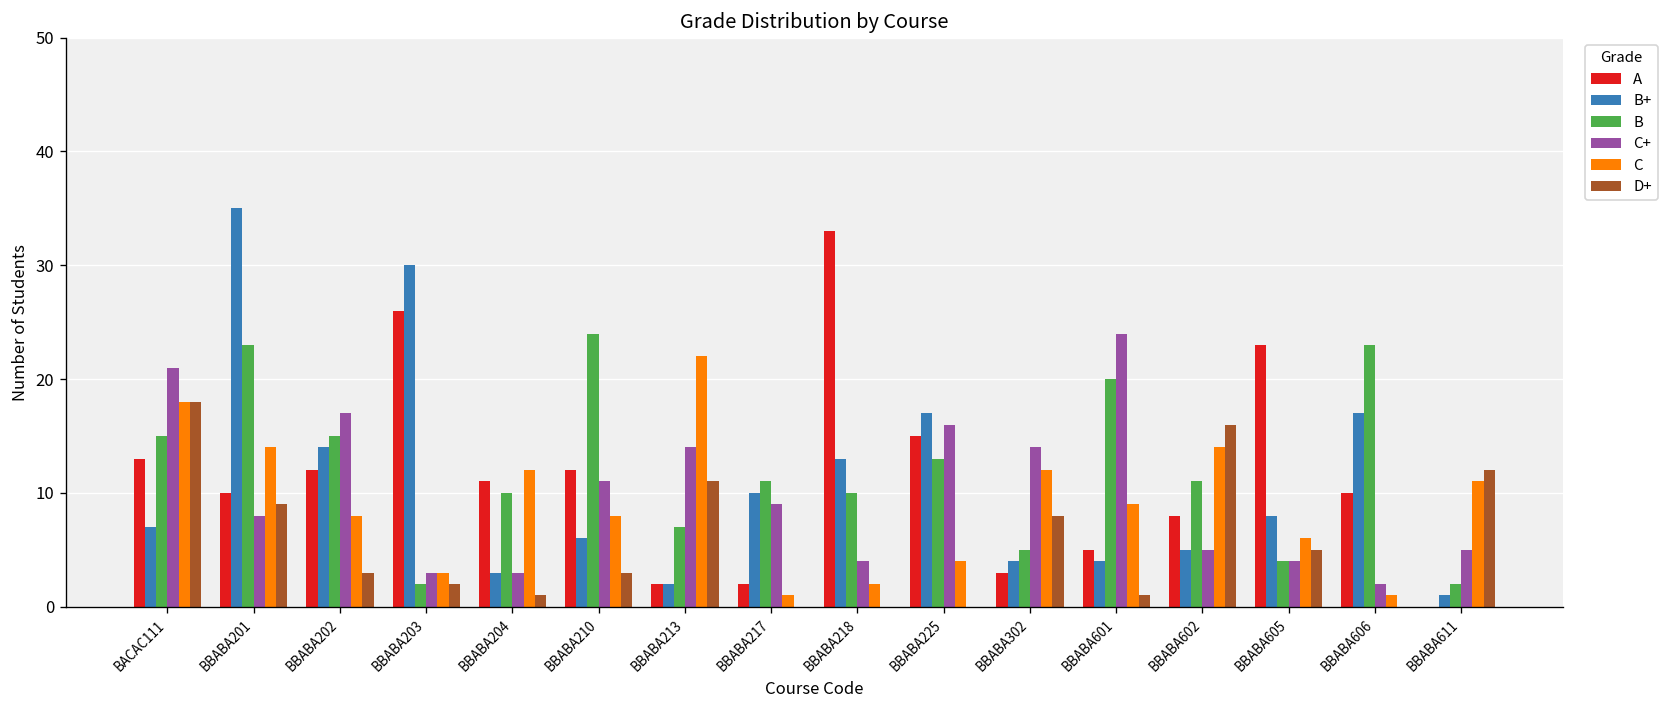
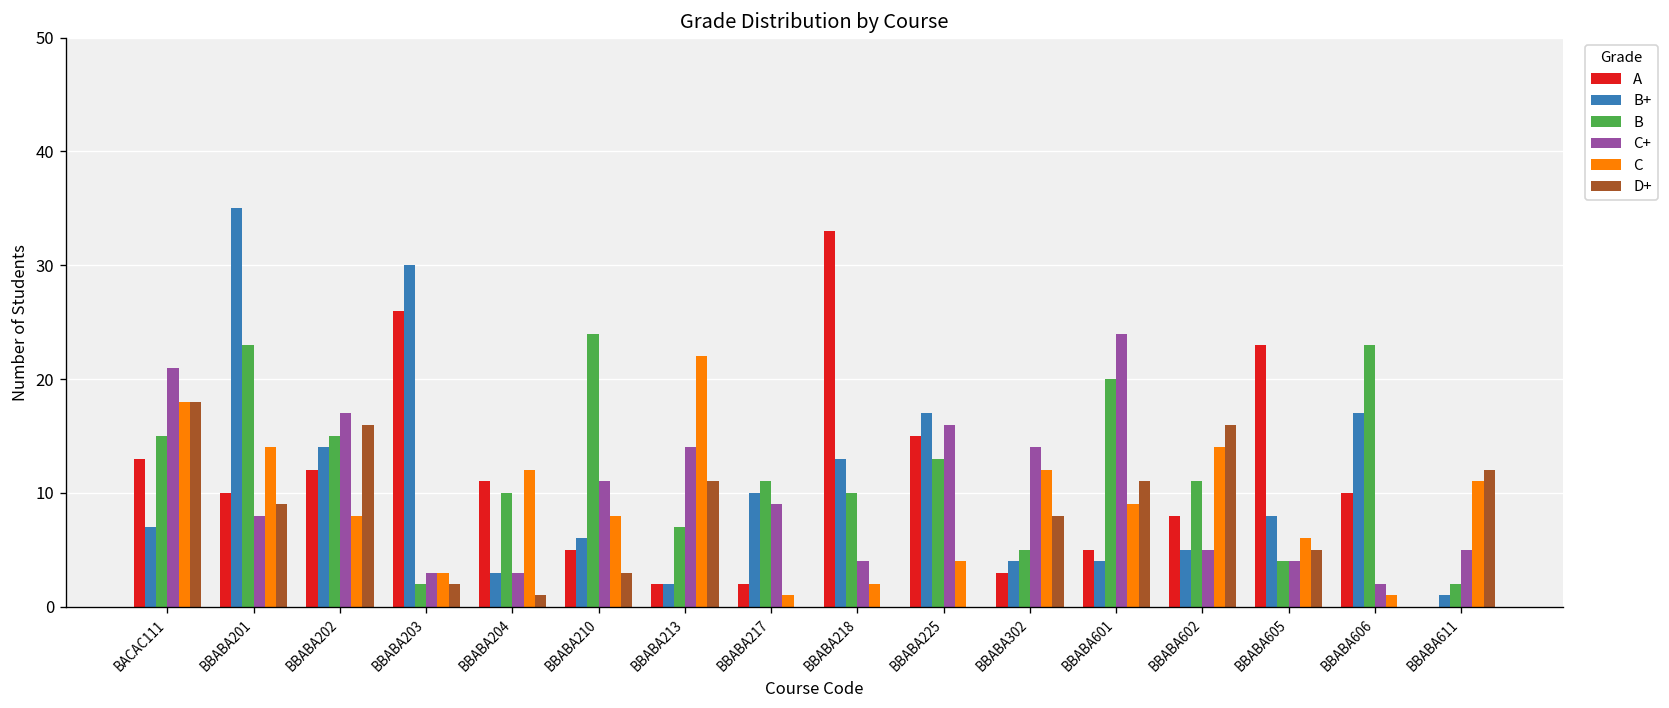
  {
    "A": {
      "BACAC111": 13,
      "BBABA201": 10,
      "BBABA202": 12,
      "BBABA203": 26,
      "BBABA204": 11,
-     "BBABA210": 12,
+     "BBABA210": 5,
      "BBABA213": 2,
      "BBABA217": 2,
      "BBABA218": 33,
      "BBABA225": 15,
      "BBABA302": 3,
      "BBABA601": 5,
      "BBABA602": 8,
      "BBABA605": 23,
      "BBABA606": 10,
      "BBABA611": 0
    },
    "B+": {
      "BACAC111": 7,
      "BBABA201": 35,
      "BBABA202": 14,
      "BBABA203": 30,
      "BBABA204": 3,
      "BBABA210": 6,
      "BBABA213": 2,
      "BBABA217": 10,
      "BBABA218": 13,
      "BBABA225": 17,
      "BBABA302": 4,
      "BBABA601": 4,
      "BBABA602": 5,
      "BBABA605": 8,
      "BBABA606": 17,
      "BBABA611": 1
    },
    "B": {
      "BACAC111": 15,
      "BBABA201": 23,
      "BBABA202": 15,
      "BBABA203": 2,
      "BBABA204": 10,
      "BBABA210": 24,
      "BBABA213": 7,
      "BBABA217": 11,
      "BBABA218": 10,
      "BBABA225": 13,
      "BBABA302": 5,
      "BBABA601": 20,
      "BBABA602": 11,
      "BBABA605": 4,
      "BBABA606": 23,
      "BBABA611": 2
    },
    "C+": {
      "BACAC111": 21,
      "BBABA201": 8,
      "BBABA202": 17,
      "BBABA203": 3,
      "BBABA204": 3,
      "BBABA210": 11,
      "BBABA213": 14,
      "BBABA217": 9,
      "BBABA218": 4,
      "BBABA225": 16,
      "BBABA302": 14,
      "BBABA601": 24,
      "BBABA602": 5,
      "BBABA605": 4,
      "BBABA606": 2,
      "BBABA611": 5
    },
    "C": {
      "BACAC111": 18,
      "BBABA201": 14,
      "BBABA202": 8,
      "BBABA203": 3,
      "BBABA204": 12,
      "BBABA210": 8,
      "BBABA213": 22,
      "BBABA217": 1,
      "BBABA218": 2,
      "BBABA225": 4,
      "BBABA302": 12,
      "BBABA601": 9,
      "BBABA602": 14,
      "BBABA605": 6,
      "BBABA606": 1,
      "BBABA611": 11
    },
    "D+": {
      "BACAC111": 18,
      "BBABA201": 9,
-     "BBABA202": 3,
+     "BBABA202": 16,
      "BBABA203": 2,
      "BBABA204": 1,
      "BBABA210": 3,
      "BBABA213": 11,
      "BBABA217": 0,
      "BBABA218": 0,
      "BBABA225": 0,
      "BBABA302": 8,
-     "BBABA601": 1,
+     "BBABA601": 11,
      "BBABA602": 16,
      "BBABA605": 5,
      "BBABA606": 0,
      "BBABA611": 12
    }
  }
